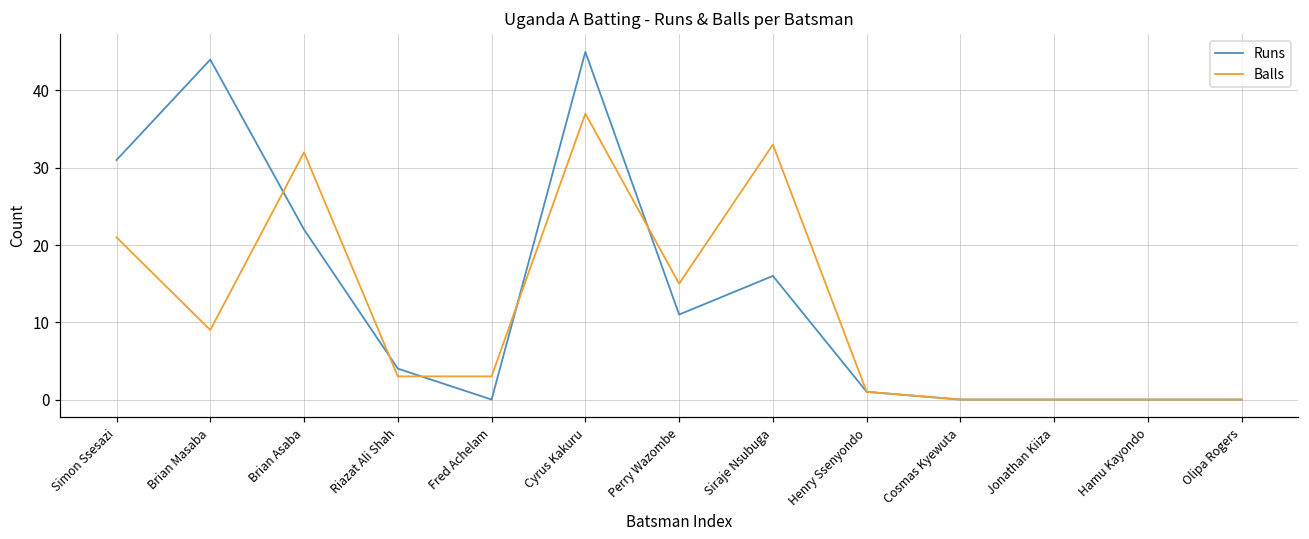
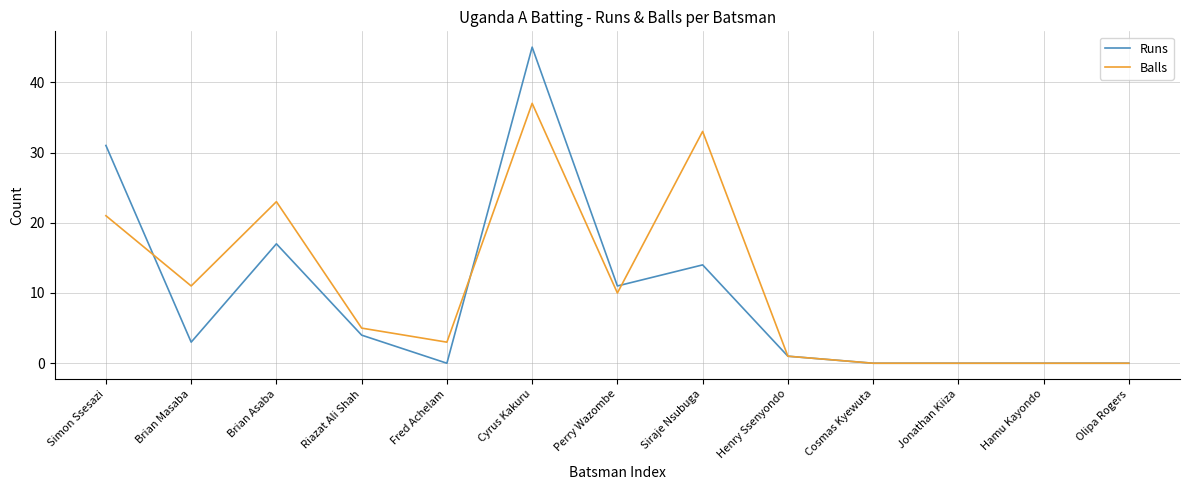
  {
    "Runs": {
      "Simon Ssesazi": 31,
-     "Brian Masaba": 44,
-     "Brian Asaba": 22,
+     "Brian Masaba": 3,
+     "Brian Asaba": 17,
      "Riazat Ali Shah": 4,
      "Fred Achelam": 0,
      "Cyrus Kakuru": 45,
      "Perry Wazombe": 11,
-     "Siraje Nsubuga": 16
+     "Siraje Nsubuga": 14
    },
    "Balls": {
      "Simon Ssesazi": 21,
-     "Brian Masaba": 9,
-     "Brian Asaba": 32,
-     "Riazat Ali Shah": 3,
+     "Brian Masaba": 11,
+     "Brian Asaba": 23,
+     "Riazat Ali Shah": 5,
      "Fred Achelam": 3,
      "Cyrus Kakuru": 37,
-     "Perry Wazombe": 15,
+     "Perry Wazombe": 10,
      "Siraje Nsubuga": 33
    }
  }
